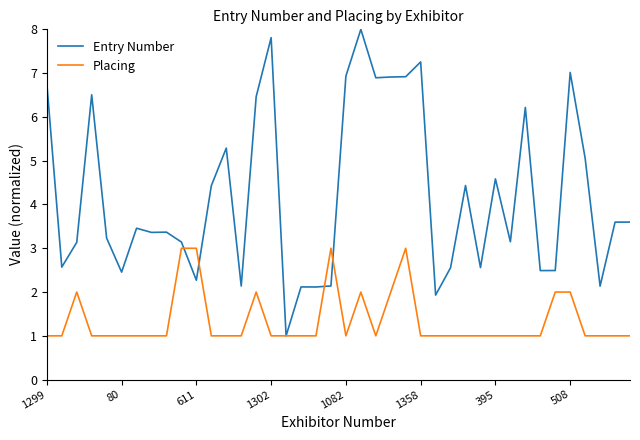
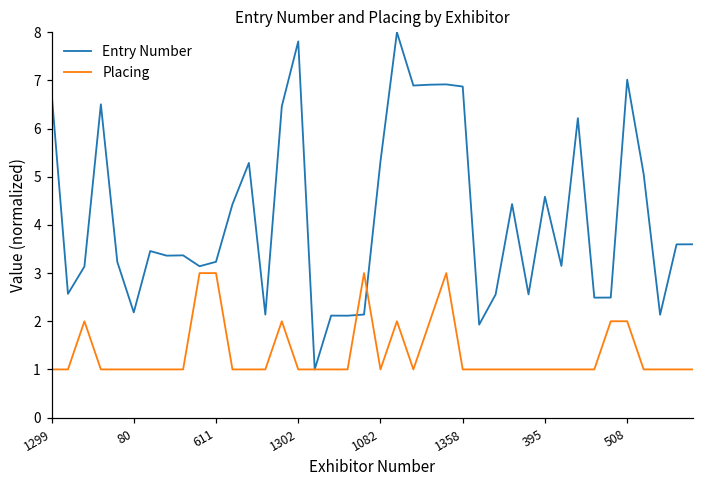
  {
    "Entry Number": {
      "1299": 6.8,
-     "80": 2.5,
-     "611": 2.3,
+     "80": 2.2,
+     "611": 3.2,
      "1302": 7.8,
-     "1082": 6.9,
-     "1358": 7.3,
+     "1082": 5.3,
+     "1358": 6.9,
      "395": 4.6,
      "508": 7.0
    },
    "Placing": {
      "1299": 1.0,
      "80": 1.0,
      "611": 3.0,
      "1302": 1.0,
      "1082": 1.0,
      "1358": 1.0,
      "395": 1.0,
      "508": 2.0
    }
  }
